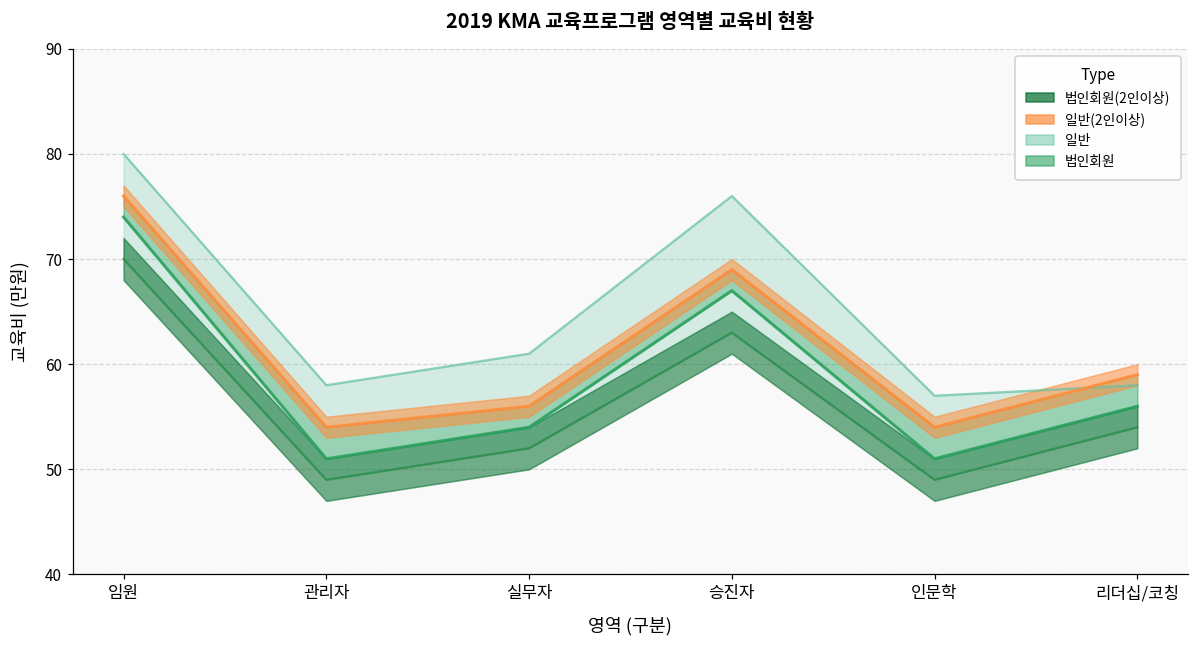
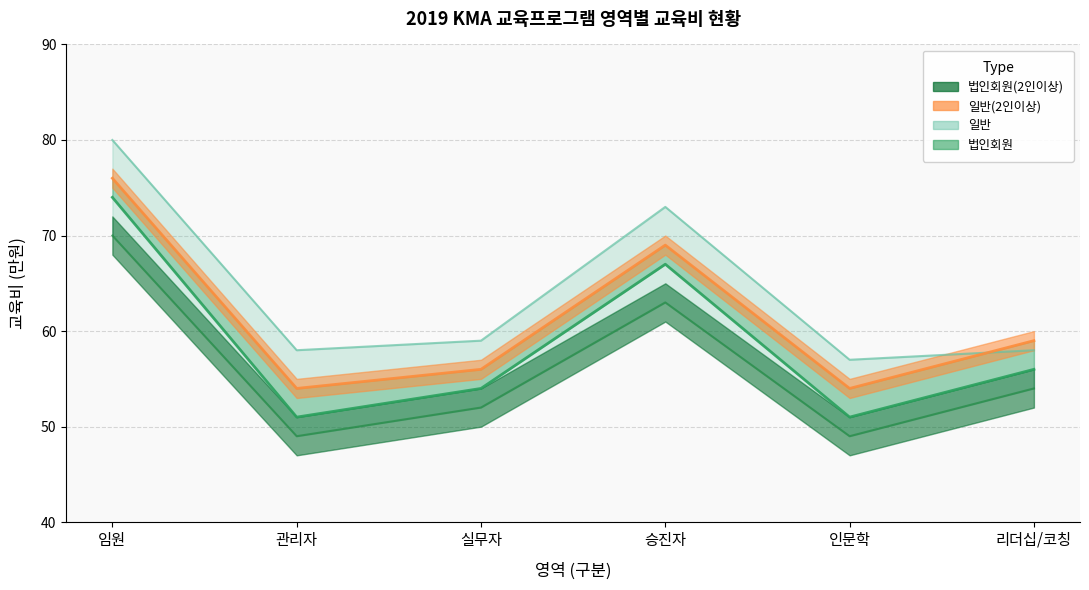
  {
    "일반": {
      "임원": 80,
      "관리자": 58,
-     "실무자": 61,
-     "승진자": 76,
+     "실무자": 59,
+     "승진자": 73,
      "인문학": 57,
      "리더십/코칭": 58
    },
    "일반(2인이상)": {
      "리더십/코칭": 2
    }
  }
